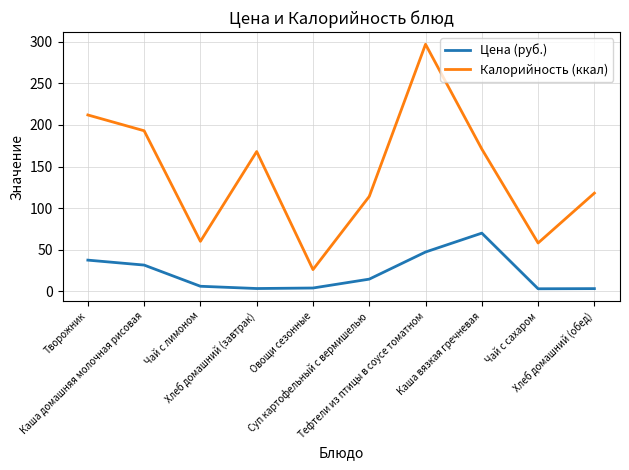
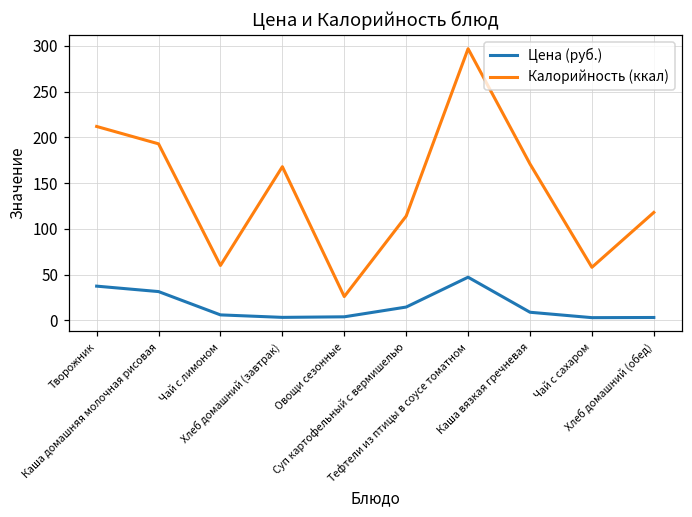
  {
    "Цена (руб.)": {
      "Творожник": 40,
      "Каша домашняя молочная рисовая": 30,
      "Чай с лимоном": 10,
      "Хлеб домашний (завтрак)": 0,
      "Овощи сезонные": 0,
      "Суп картофельный с вермишелью": 10,
      "Тефтели из птицы в соусе томатном": 50,
-     "Каша вязкая гречневая": 70,
+     "Каша вязкая гречневая": 10,
      "Чай с сахаром": 0,
      "Хлеб домашний (обед)": 0
    },
    "Калорийность (ккал)": {
      "Творожник": 210,
      "Каша домашняя молочная рисовая": 190,
      "Чай с лимоном": 60,
      "Хлеб домашний (завтрак)": 170,
      "Овощи сезонные": 30,
      "Суп картофельный с вермишелью": 110,
      "Тефтели из птицы в соусе томатном": 300,
      "Каша вязкая гречневая": 170,
      "Чай с сахаром": 60,
      "Хлеб домашний (обед)": 120
    }
  }
